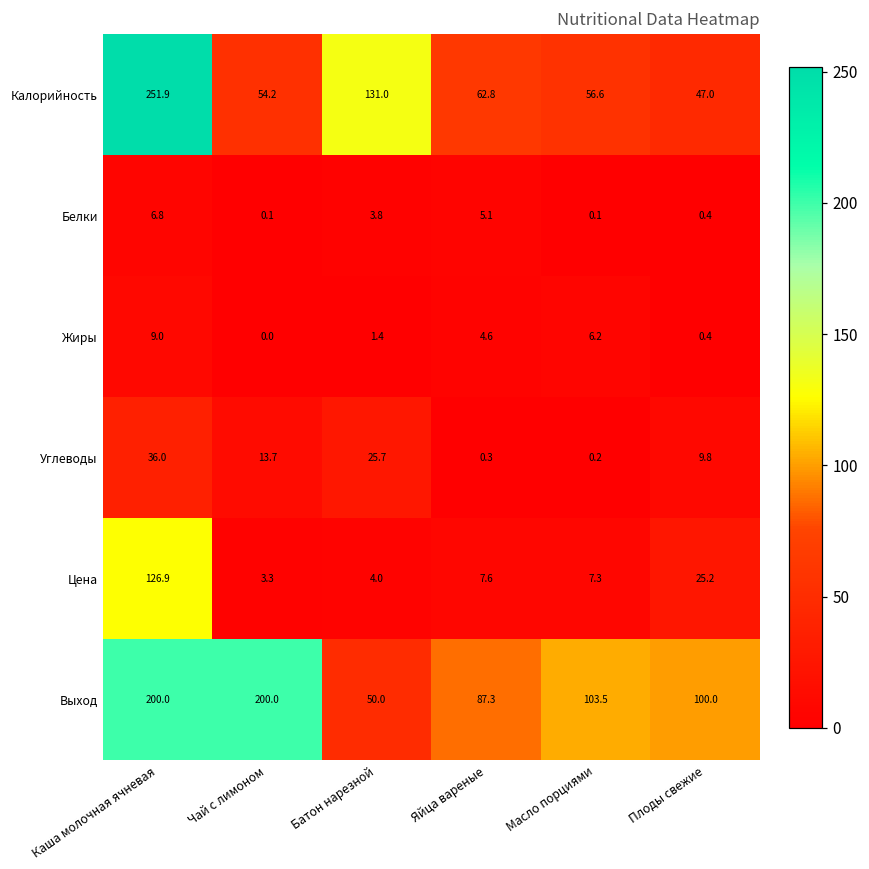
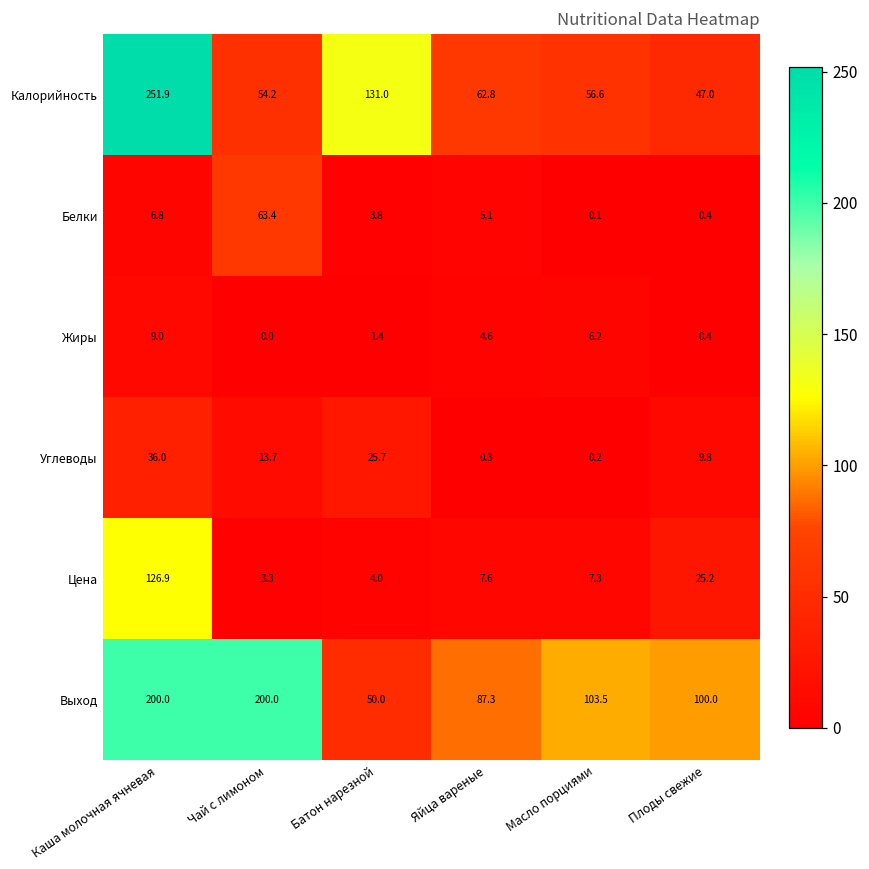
  {
    "Калорийность": {
      "Каша молочная ячневая": 251.9,
      "Чай с лимоном": 54.2,
      "Батон нарезной": 131.0,
      "Яйца вареные": 62.8,
      "Масло порциями": 56.6,
      "Плоды свежие": 47.0
    },
    "Белки": {
      "Каша молочная ячневая": 6.8,
-     "Чай с лимоном": 0.1,
+     "Чай с лимоном": 63.4,
      "Батон нарезной": 3.8,
      "Яйца вареные": 5.1,
      "Масло порциями": 0.1,
      "Плоды свежие": 0.4
    },
    "Жиры": {
      "Каша молочная ячневая": 9.0,
      "Чай с лимоном": 0.0,
      "Батон нарезной": 1.4,
      "Яйца вареные": 4.6,
      "Масло порциями": 6.2,
      "Плоды свежие": 0.4
    },
    "Углеводы": {
      "Каша молочная ячневая": 36.0,
      "Чай с лимоном": 13.7,
      "Батон нарезной": 25.7,
      "Яйца вареные": 0.3,
      "Масло порциями": 0.2,
      "Плоды свежие": 9.8
    },
    "Цена": {
      "Каша молочная ячневая": 126.9,
      "Чай с лимоном": 3.3,
      "Батон нарезной": 4.0,
      "Яйца вареные": 7.6,
      "Масло порциями": 7.3,
      "Плоды свежие": 25.2
    },
    "Выход": {
      "Каша молочная ячневая": 200.0,
      "Чай с лимоном": 200.0,
      "Батон нарезной": 50.0,
      "Яйца вареные": 87.3,
      "Масло порциями": 103.5,
      "Плоды свежие": 100.0
    }
  }
